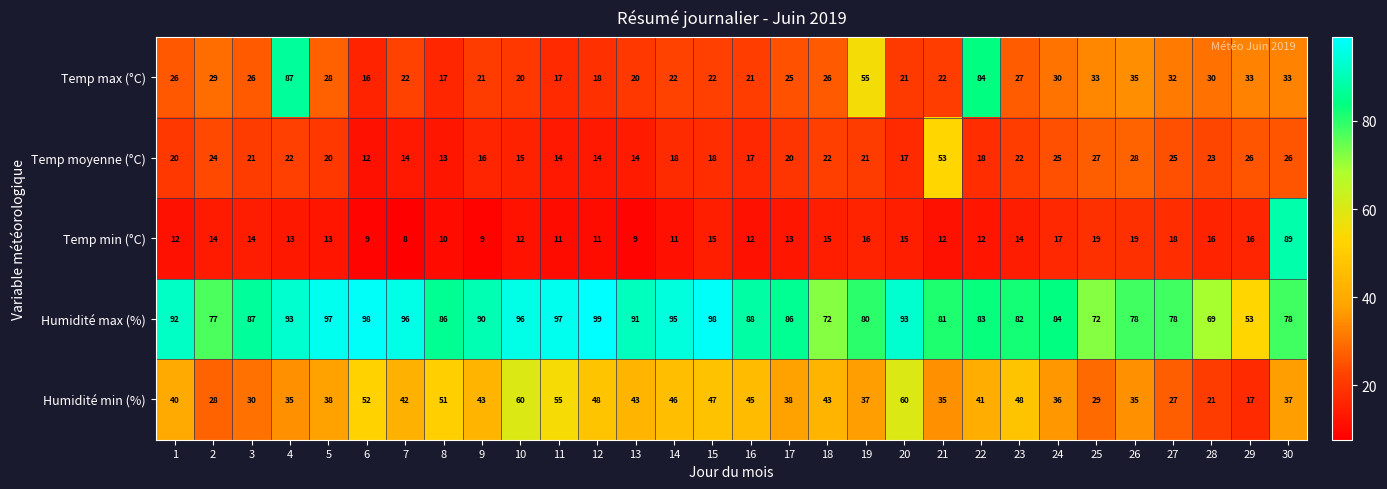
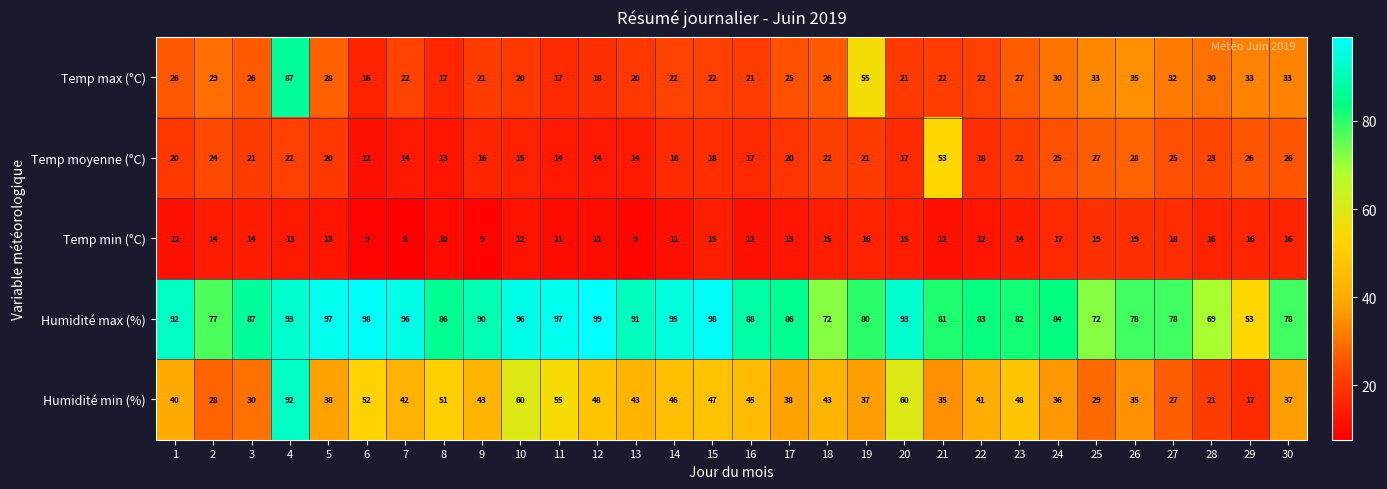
  {
    "Temp max (°C)": {
      "1": 26,
      "2": 29,
      "3": 26,
      "4": 87,
      "5": 28,
      "6": 16,
      "7": 22,
      "8": 17,
      "9": 21,
      "10": 20,
      "11": 17,
      "12": 18,
      "13": 20,
      "14": 22,
      "15": 22,
      "16": 21,
      "17": 25,
      "18": 26,
      "19": 55,
      "20": 21,
      "21": 22,
-     "22": 84,
+     "22": 22,
      "23": 27,
      "24": 30,
      "25": 33,
      "26": 35,
      "27": 32,
      "28": 30,
      "30": 33
    },
    "Temp moyenne (°C)": {
      "1": 20,
      "2": 24,
      "3": 21,
      "4": 22,
      "5": 20,
      "6": 12,
      "7": 14,
      "8": 13,
      "9": 16,
      "10": 15,
      "11": 14,
      "12": 14,
      "13": 14,
      "14": 18,
      "15": 18,
      "16": 17,
      "17": 20,
      "18": 22,
      "19": 21,
      "20": 17,
      "21": 53,
      "22": 18,
      "23": 22,
      "24": 25,
      "25": 27,
      "26": 28,
      "27": 25,
      "28": 23,
      "29": 26,
      "30": 26
    },
    "Temp min (°C)": {
      "1": 12,
      "2": 14,
      "3": 14,
      "4": 13,
      "5": 13,
      "6": 9,
      "7": 8,
      "8": 10,
      "9": 9,
      "10": 12,
      "11": 11,
      "12": 11,
      "13": 9,
      "14": 11,
      "15": 15,
      "16": 12,
      "17": 13,
      "18": 15,
      "19": 16,
      "20": 15,
      "21": 12,
      "22": 12,
      "23": 14,
      "24": 17,
      "25": 19,
      "26": 19,
      "27": 18,
      "28": 16,
      "29": 16,
-     "30": 89
+     "30": 16
    },
    "Humidité max (%)": {
      "1": 92,
      "2": 77,
      "3": 87,
      "4": 93,
      "5": 97,
      "6": 98,
      "7": 96,
      "8": 86,
      "9": 90,
      "10": 96,
      "11": 97,
      "12": 99,
      "13": 91,
      "14": 95,
      "15": 98,
      "16": 88,
      "17": 86,
      "18": 72,
      "19": 80,
      "20": 93,
      "21": 81,
      "22": 83,
      "23": 82,
      "24": 84,
      "25": 72,
      "26": 78,
      "27": 78,
      "28": 69,
      "29": 53,
      "30": 78
    },
    "Humidité min (%)": {
      "1": 40,
      "2": 28,
      "3": 30,
-     "4": 35,
+     "4": 92,
      "5": 38,
      "6": 52,
      "7": 42,
      "8": 51,
      "9": 43,
      "10": 60,
      "11": 55,
      "12": 48,
      "13": 43,
      "14": 46,
      "15": 47,
      "16": 45,
      "17": 38,
      "18": 43,
      "19": 37,
      "20": 60,
      "21": 35,
      "22": 41,
      "23": 48,
      "24": 36,
      "25": 29,
      "26": 35,
      "27": 27,
      "28": 21,
      "29": 17,
      "30": 37
    }
  }
